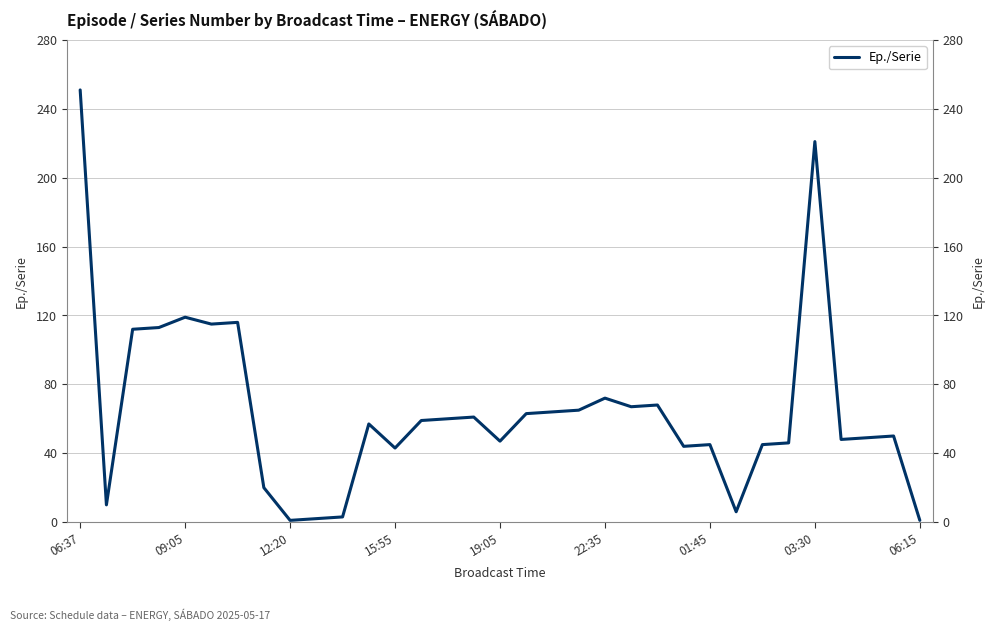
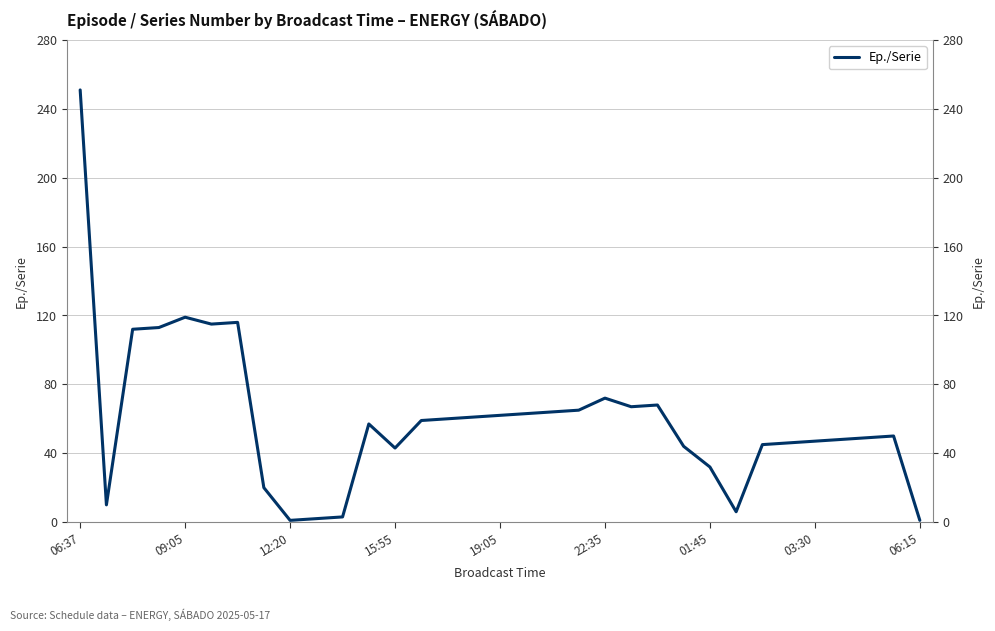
  {
    "06:37": 251,
    "09:05": 119,
    "12:20": 1,
    "15:55": 43,
-   "19:05": 47,
+   "19:05": 62,
    "22:35": 72,
-   "01:45": 45,
-   "03:30": 221,
+   "01:45": 32,
+   "03:30": 47,
    "06:15": 1
  }
